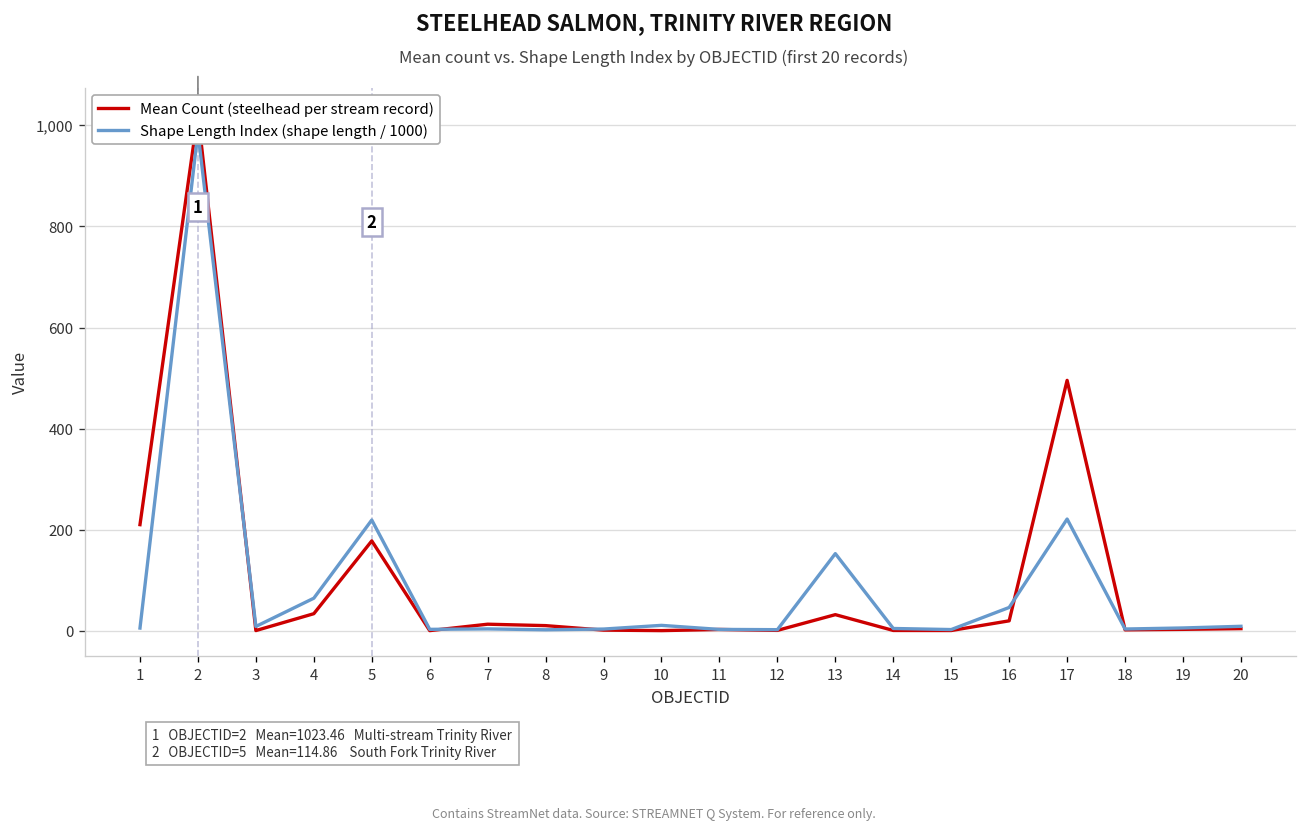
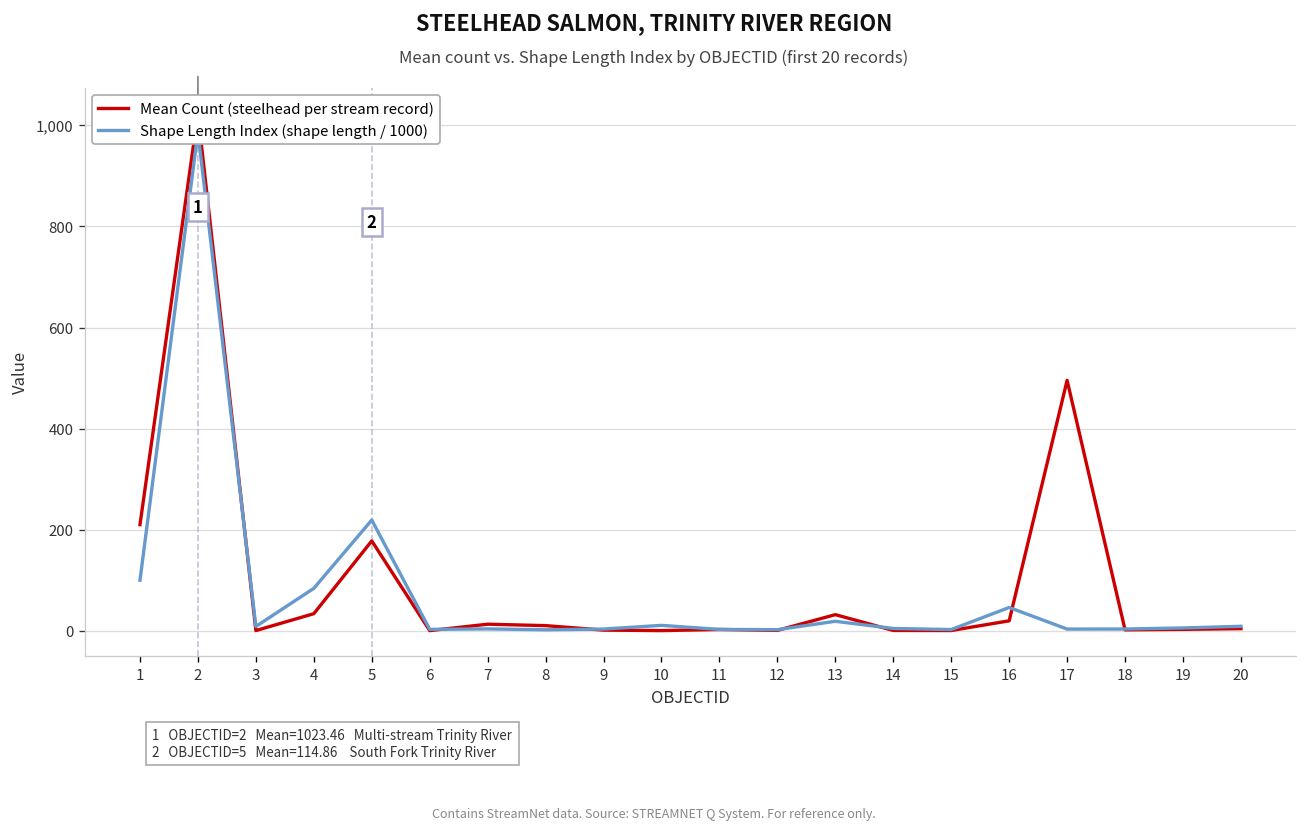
  {
    "Mean Count (steelhead per stream record)": {
      "1": 210,
      "3": 0,
      "4": 30,
      "5": 180,
      "7": 10,
      "8": 10,
      "10": 0,
      "13": 30,
      "16": 20,
      "17": 500
    },
    "Shape Length Index (shape length / 1000)": {
-     "1": 10,
+     "1": 100,
      "3": 10,
-     "4": 60,
+     "4": 80,
      "5": 220,
      "7": 0,
      "8": 0,
      "10": 10,
-     "13": 150,
+     "13": 20,
      "16": 50,
-     "17": 220
+     "17": 0
    }
  }
